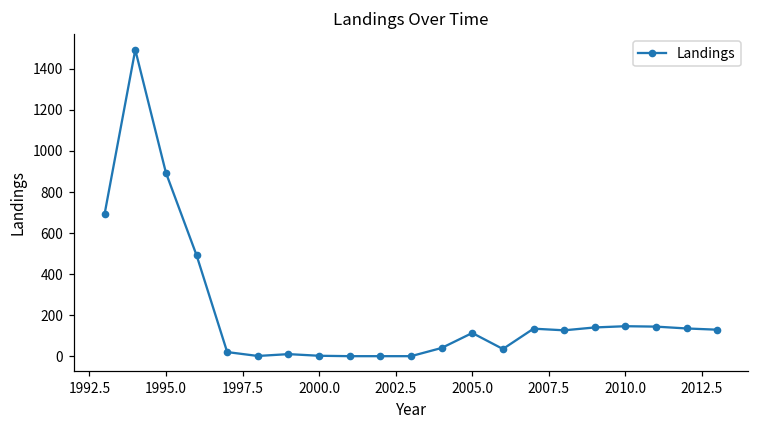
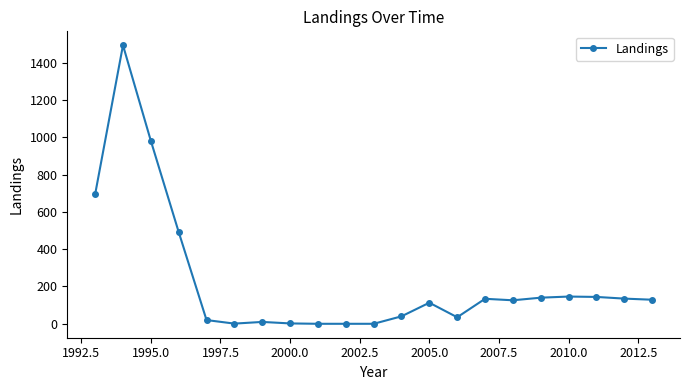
  {
-   "1995.0": 890,
+   "1995.0": 980,
    "2000.0": 0,
    "2005.0": 110,
    "2010.0": 150
  }
